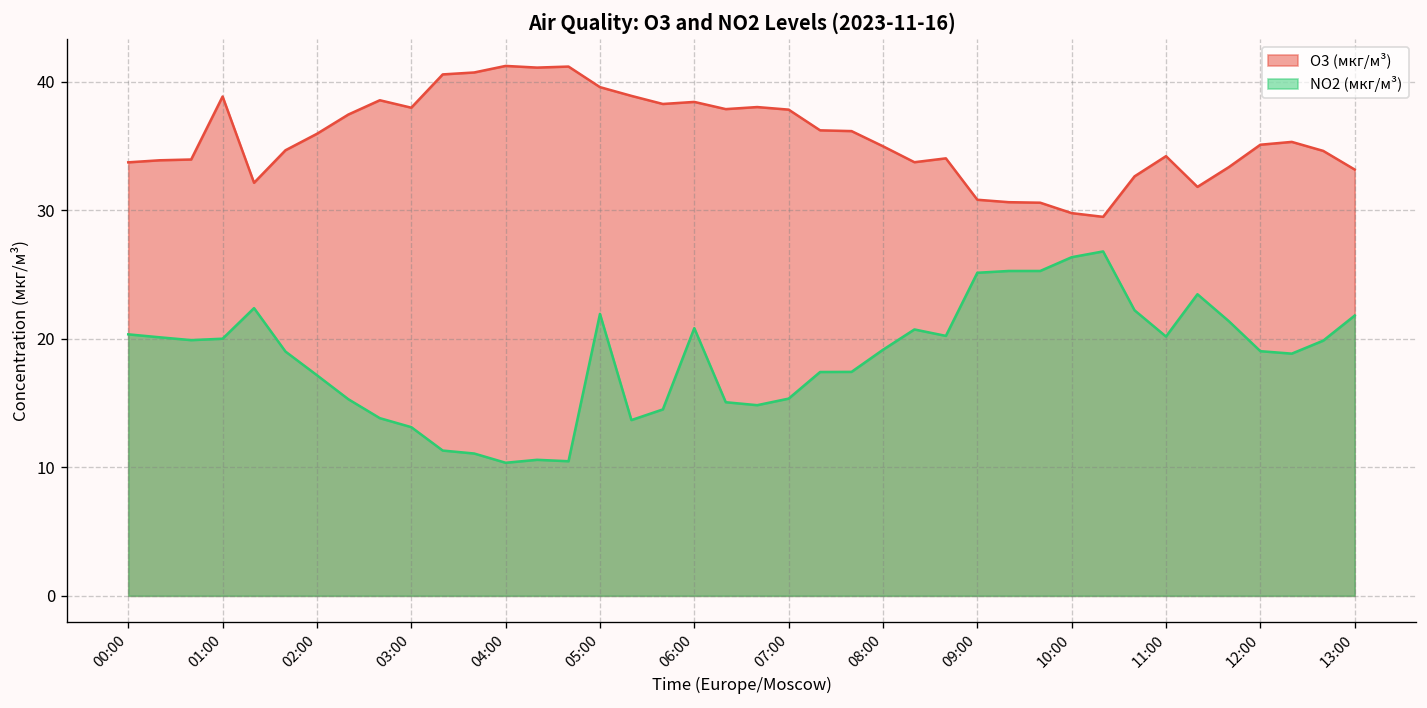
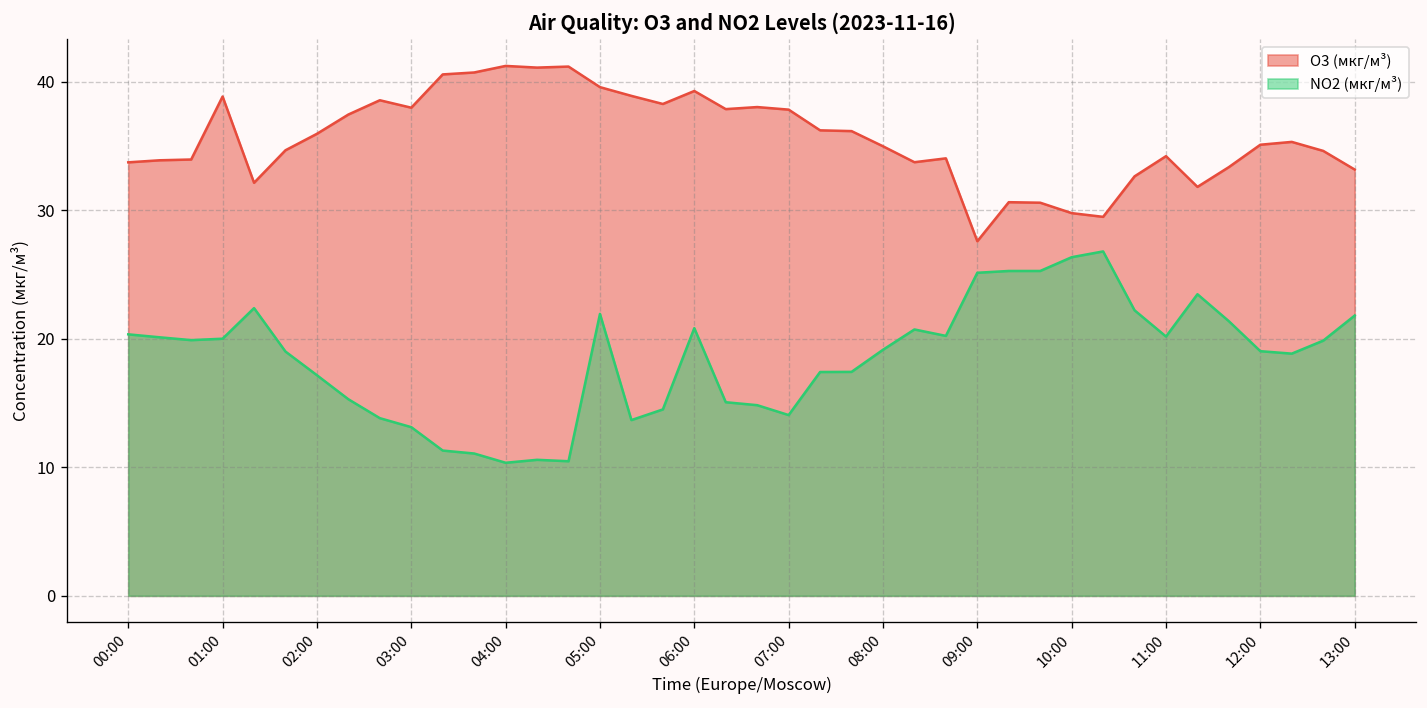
  {
    "O3 (мкг/м³)": {
      "00:00": 33.7,
      "01:00": 38.8,
      "02:00": 35.9,
      "03:00": 38.0,
      "04:00": 41.2,
      "05:00": 39.6,
-     "06:00": 38.4,
+     "06:00": 39.3,
      "07:00": 37.8,
      "08:00": 35.0,
-     "09:00": 30.8,
+     "09:00": 27.6,
      "10:00": 29.8,
      "11:00": 34.2,
      "12:00": 35.1,
      "13:00": 33.2
    },
    "NO2 (мкг/м³)": {
      "00:00": 20.3,
      "01:00": 20.0,
      "02:00": 17.2,
      "03:00": 13.1,
      "04:00": 10.4,
      "05:00": 21.9,
      "06:00": 20.8,
-     "07:00": 15.3,
+     "07:00": 14.1,
      "08:00": 19.1,
      "09:00": 25.1,
      "10:00": 26.3,
      "11:00": 20.2,
      "12:00": 19.0,
      "13:00": 21.8
    }
  }
